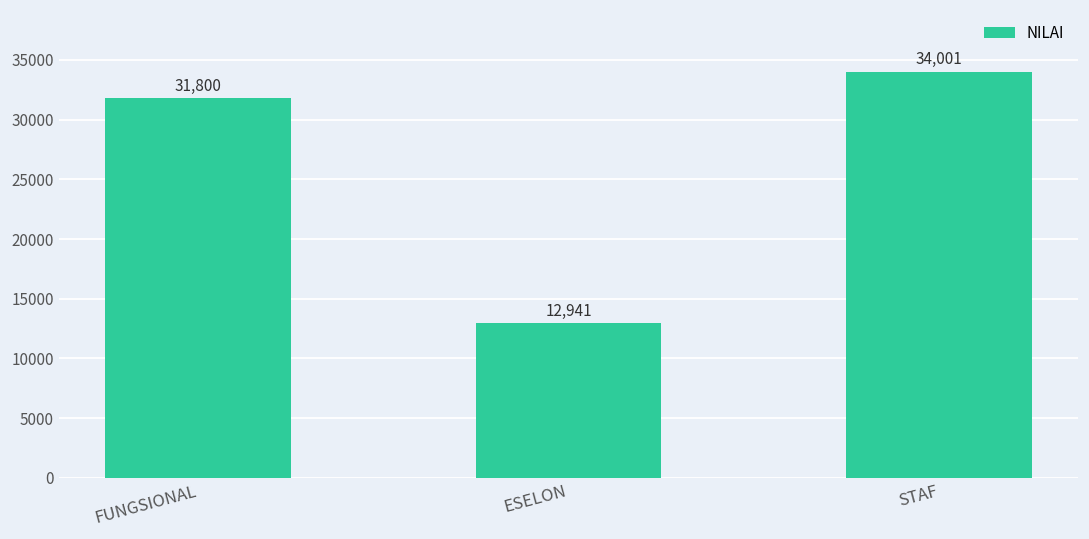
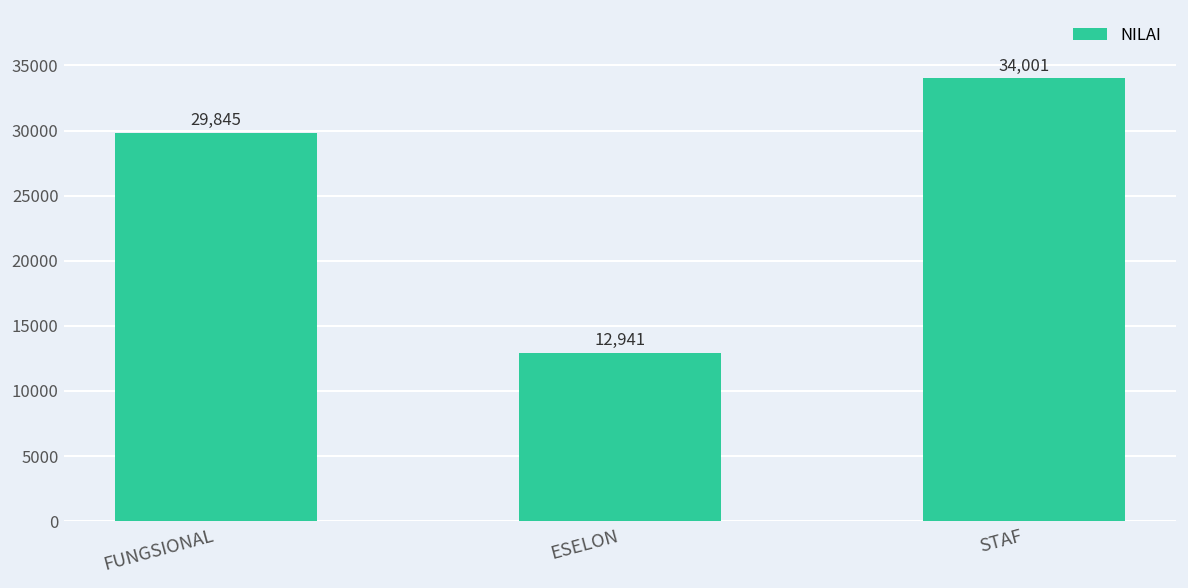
  {
-   "FUNGSIONAL": "31,800",
+   "FUNGSIONAL": "29,845",
    "ESELON": "12,941",
    "STAF": "34,001"
  }
